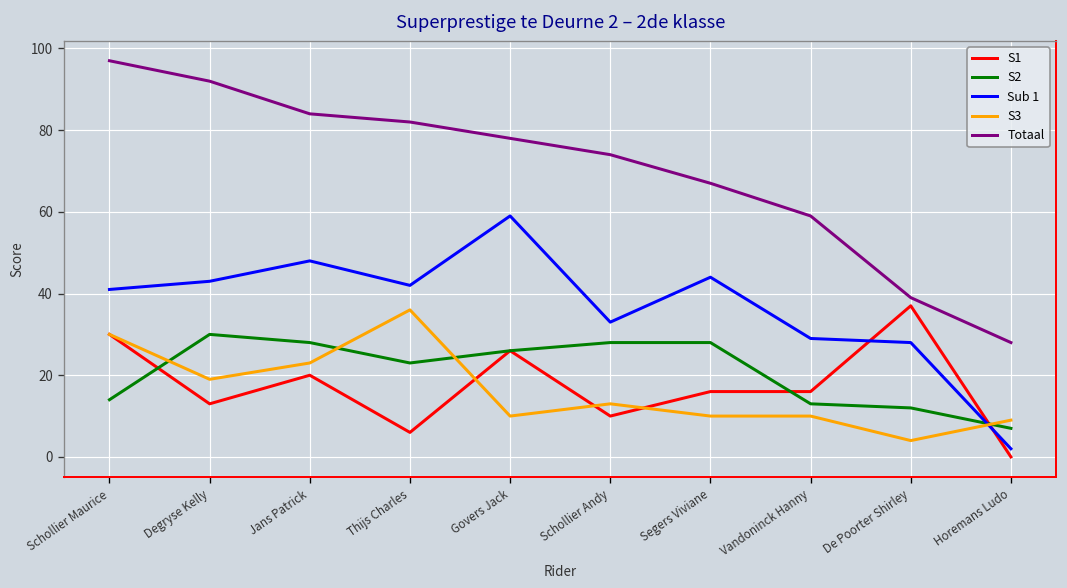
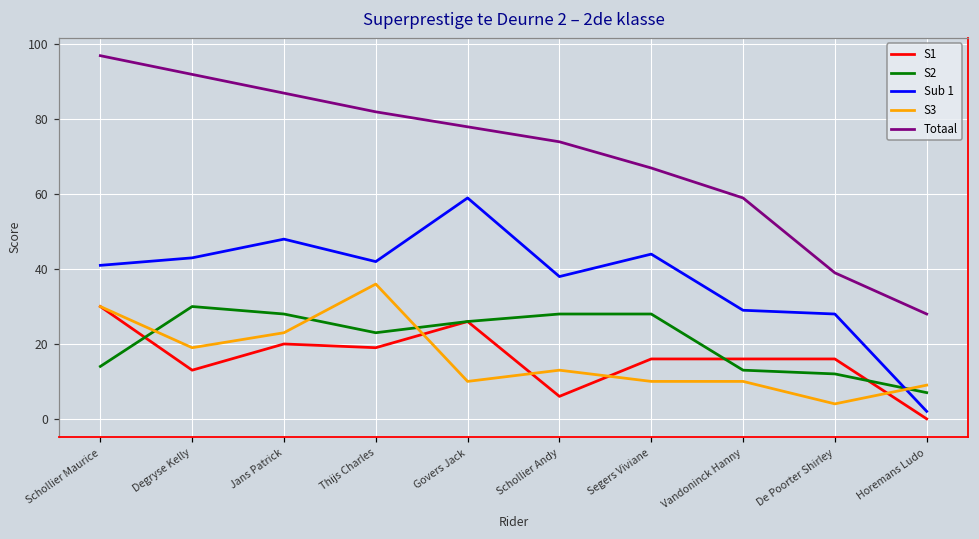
  {
    "S1": {
      "Degryse Kelly": 13,
      "Jans Patrick": 20,
-     "Thijs Charles": 6,
-     "Schollier Andy": 10,
+     "Thijs Charles": 19,
+     "Schollier Andy": 6,
      "Segers Viviane": 16,
      "Vandoninck Hanny": 16,
-     "De Poorter Shirley": 37,
+     "De Poorter Shirley": 16,
      "Horemans Ludo": 0
    },
    "S2": {
      "Schollier Maurice": 14,
      "Degryse Kelly": 30,
      "Jans Patrick": 28,
      "Thijs Charles": 23,
      "Schollier Andy": 28,
      "Segers Viviane": 28,
      "Vandoninck Hanny": 13,
      "De Poorter Shirley": 12,
      "Horemans Ludo": 7
    },
    "Sub 1": {
      "Schollier Maurice": 41,
      "Degryse Kelly": 43,
      "Jans Patrick": 48,
      "Thijs Charles": 42,
      "Govers Jack": 59,
-     "Schollier Andy": 33,
+     "Schollier Andy": 38,
      "Segers Viviane": 44,
      "Vandoninck Hanny": 29,
      "De Poorter Shirley": 28,
      "Horemans Ludo": 2
    },
    "S3": {
      "Degryse Kelly": 19,
      "Jans Patrick": 23,
      "Thijs Charles": 36,
      "Govers Jack": 10,
      "Schollier Andy": 13,
      "Segers Viviane": 10,
      "Vandoninck Hanny": 10,
      "De Poorter Shirley": 4,
      "Horemans Ludo": 9
    },
    "Totaal": {
      "Schollier Maurice": 97,
      "Degryse Kelly": 92,
-     "Jans Patrick": 84,
+     "Jans Patrick": 87,
      "Thijs Charles": 82,
      "Govers Jack": 78,
      "Schollier Andy": 74,
      "Segers Viviane": 67,
      "Vandoninck Hanny": 59,
      "De Poorter Shirley": 39,
      "Horemans Ludo": 28
    }
  }
